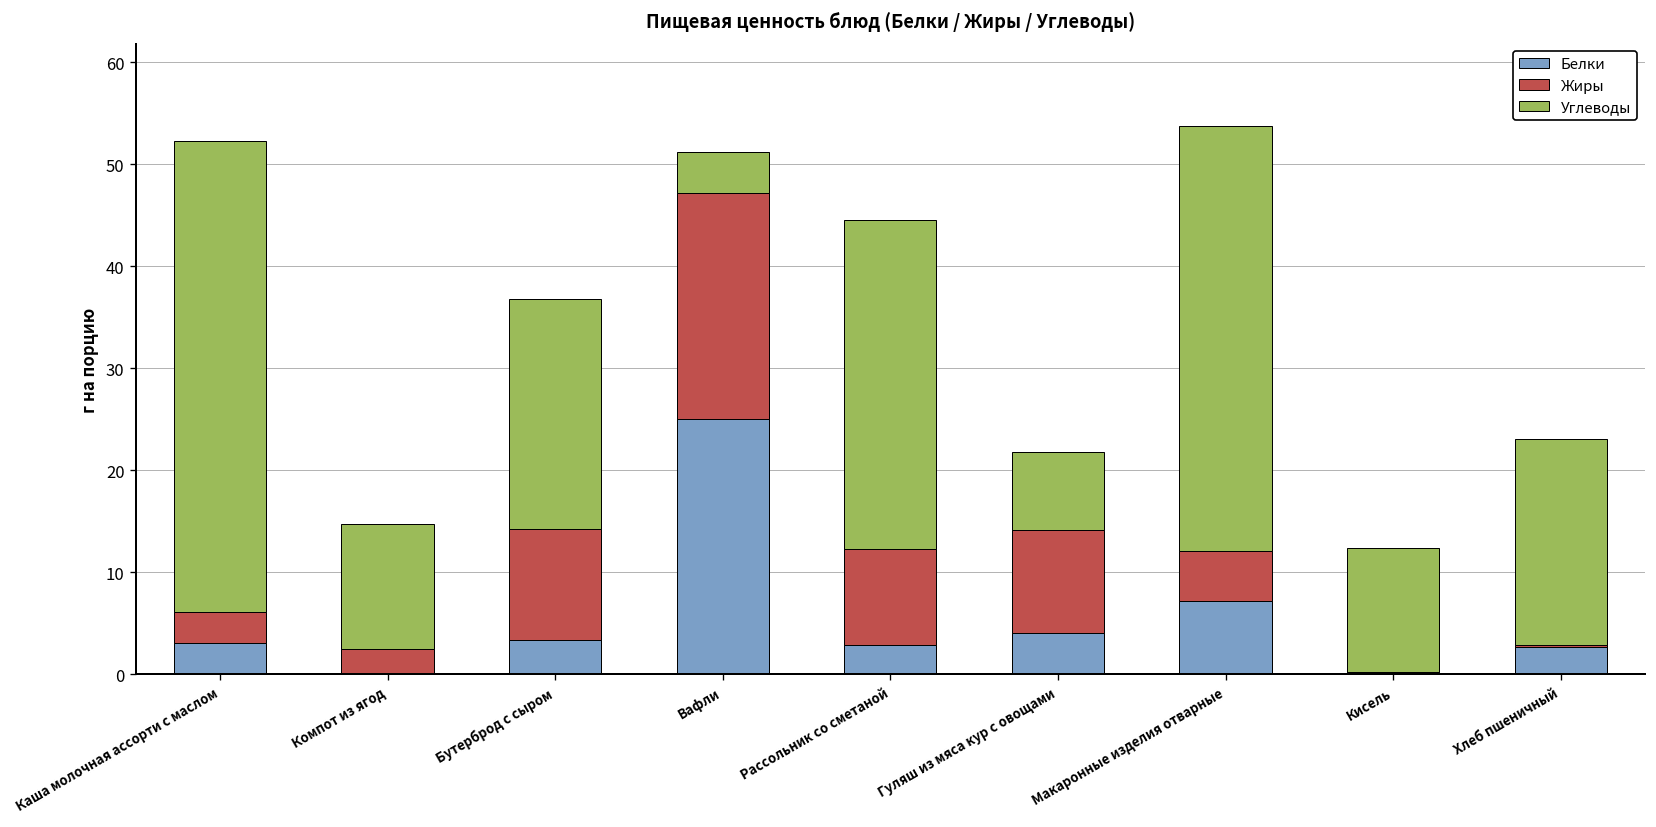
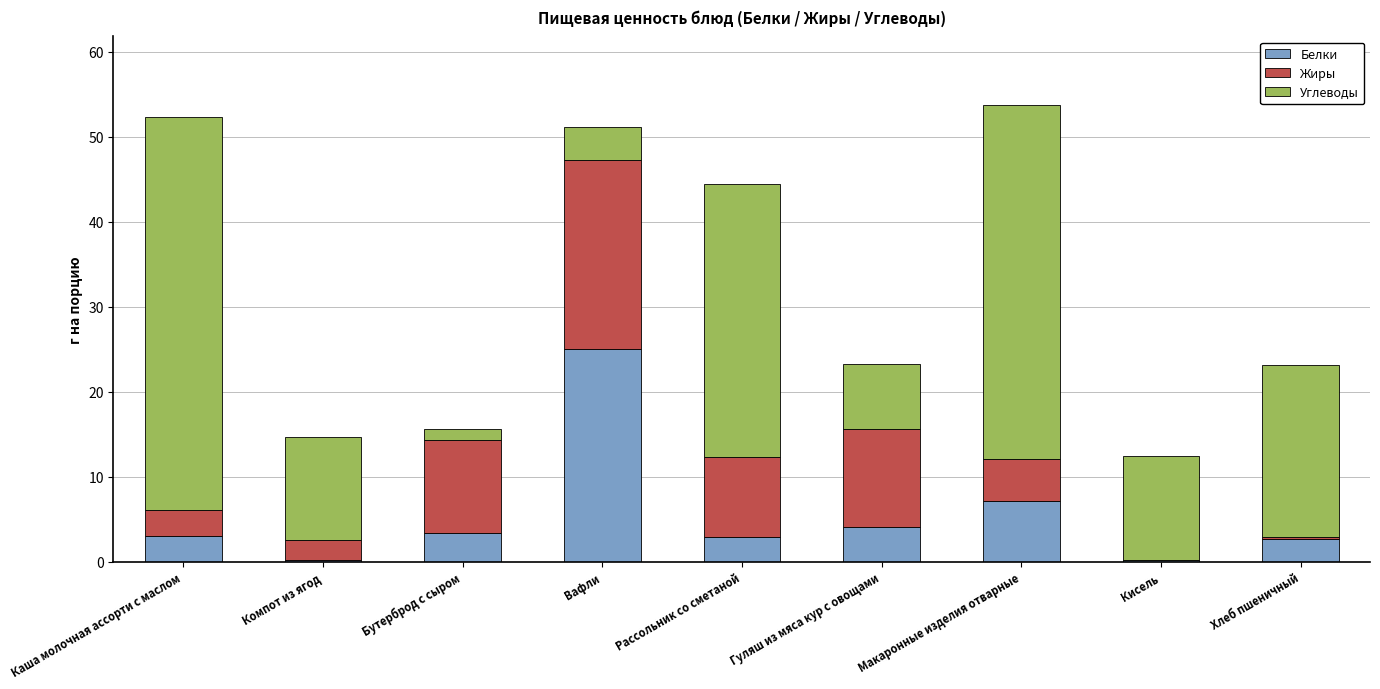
  {
    "Белки": {
      "Каша молочная ассорти с маслом": 3,
      "Бутерброд с сыром": 3,
      "Вафли": 25,
      "Рассольник со сметаной": 3,
      "Гуляш из мяса кур с овощами": 4,
      "Макаронные изделия отварные": 7,
      "Хлеб пшеничный": 3
    },
    "Жиры": {
      "Каша молочная ассорти с маслом": 3,
      "Компот из ягод": 2,
      "Бутерброд с сыром": 11,
      "Вафли": 22,
      "Рассольник со сметаной": 9,
-     "Гуляш из мяса кур с овощами": 10,
+     "Гуляш из мяса кур с овощами": 12,
      "Макаронные изделия отварные": 5
    },
    "Углеводы": {
      "Каша молочная ассорти с маслом": 46,
      "Компот из ягод": 12,
-     "Бутерброд с сыром": 22,
+     "Бутерброд с сыром": 1,
      "Вафли": 4,
      "Рассольник со сметаной": 32,
      "Гуляш из мяса кур с овощами": 8,
      "Макаронные изделия отварные": 42,
      "Кисель": 12,
      "Хлеб пшеничный": 20
    }
  }
